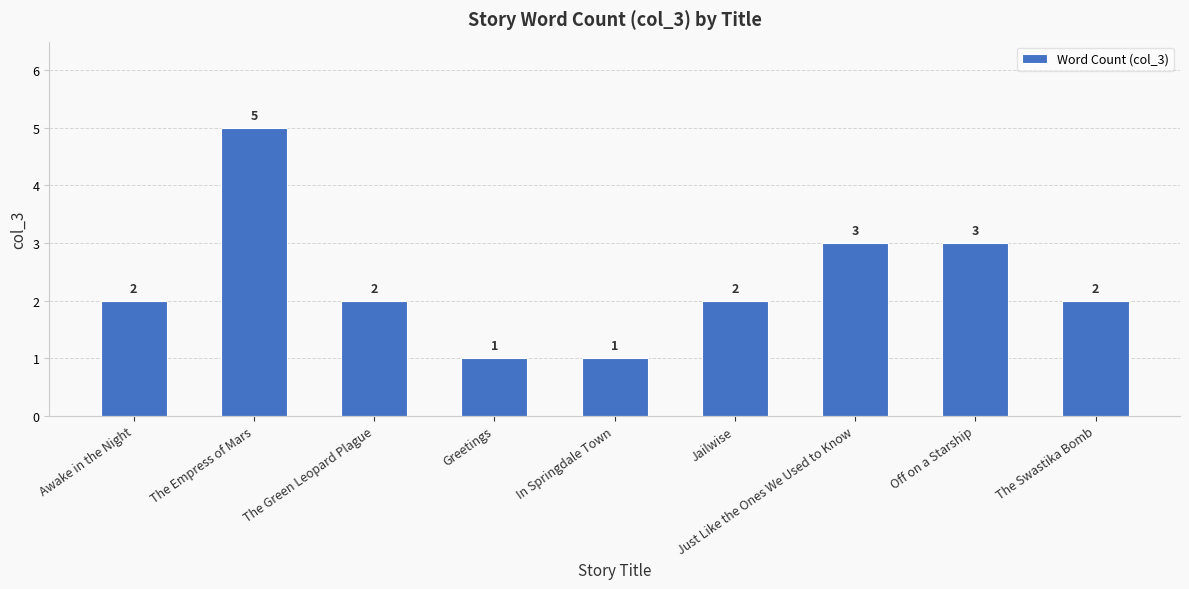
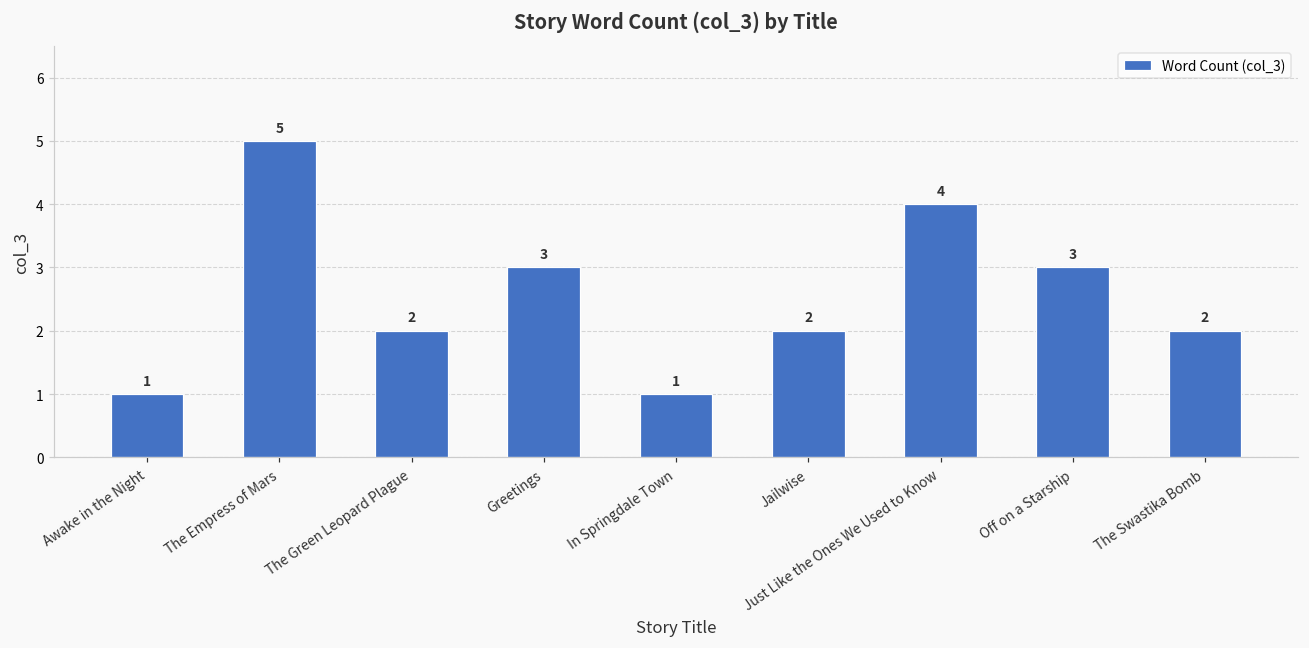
  {
-   "Awake in the Night": 2,
+   "Awake in the Night": 1,
    "The Empress of Mars": 5,
    "The Green Leopard Plague": 2,
-   "Greetings": 1,
+   "Greetings": 3,
    "In Springdale Town": 1,
    "Jailwise": 2,
-   "Just Like the Ones We Used to Know": 3,
+   "Just Like the Ones We Used to Know": 4,
    "Off on a Starship": 3,
    "The Swastika Bomb": 2
  }
